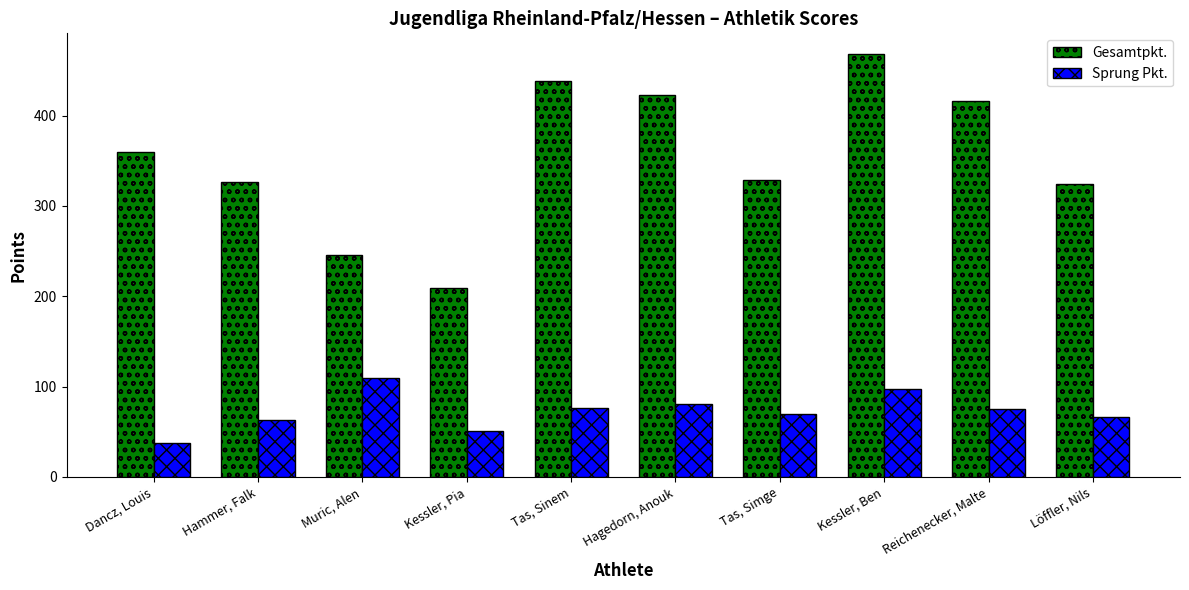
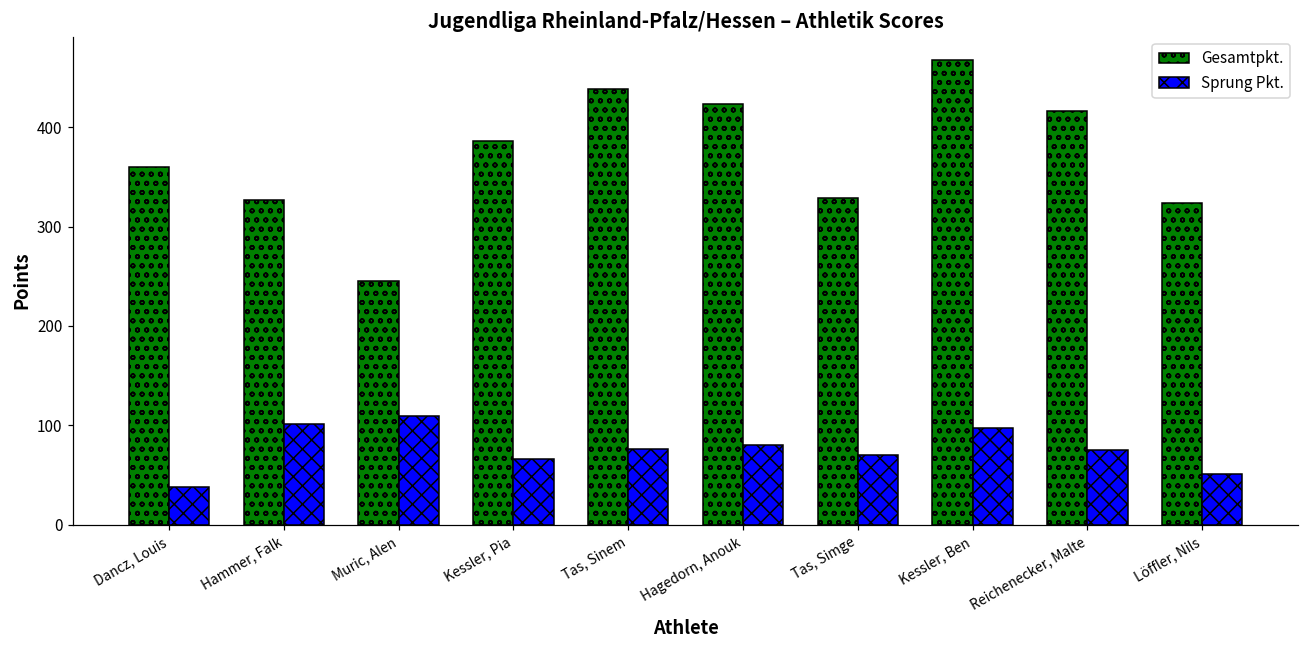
  {
    "Gesamtpkt.": {
      "Dancz, Louis": 360,
      "Hammer, Falk": 330,
      "Muric, Alen": 250,
-     "Kessler, Pia": 210,
+     "Kessler, Pia": 390,
      "Tas, Sinem": 440,
      "Hagedorn, Anouk": 420,
      "Tas, Simge": 330,
      "Kessler, Ben": 470,
      "Reichenecker, Malte": 420,
      "Löffler, Nils": 320
    },
    "Sprung Pkt.": {
      "Dancz, Louis": 40,
-     "Hammer, Falk": 60,
+     "Hammer, Falk": 100,
      "Muric, Alen": 110,
-     "Kessler, Pia": 50,
+     "Kessler, Pia": 70,
      "Tas, Sinem": 80,
      "Hagedorn, Anouk": 80,
      "Tas, Simge": 70,
      "Kessler, Ben": 100,
      "Reichenecker, Malte": 80,
-     "Löffler, Nils": 70
+     "Löffler, Nils": 50
    }
  }
